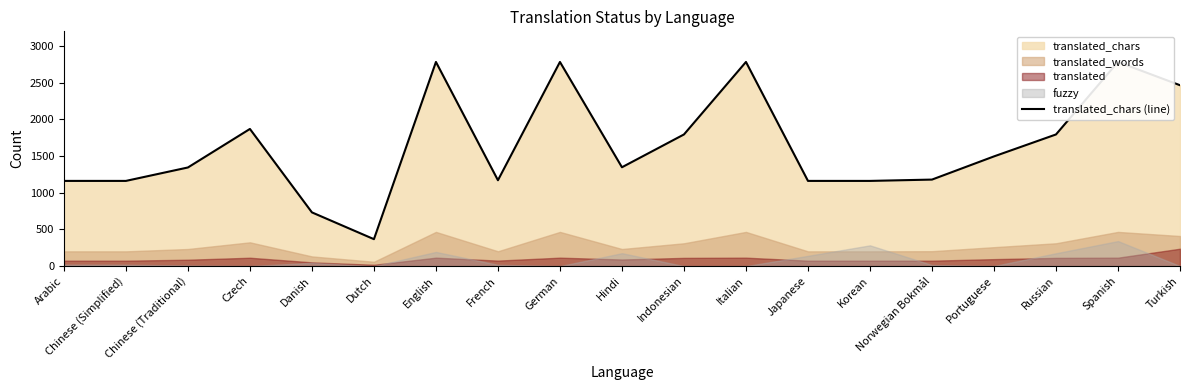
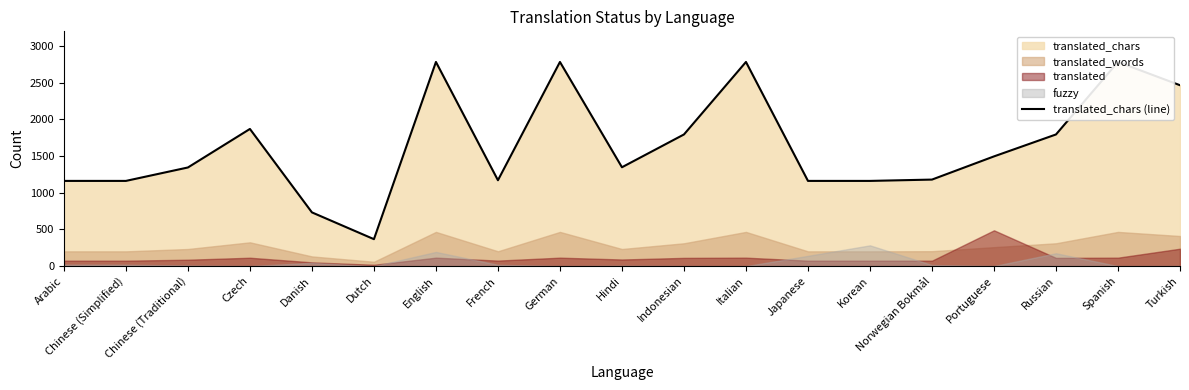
  {
    "translated": {
      "Arabic": 100,
      "Chinese (Simplified)": 100,
      "Chinese (Traditional)": 100,
      "Czech": 100,
      "English": 100,
      "French": 100,
      "German": 100,
      "Hindi": 100,
      "Indonesian": 100,
      "Italian": 100,
      "Japanese": 100,
      "Korean": 100,
      "Norwegian Bokmål": 100,
-     "Portuguese": 100,
+     "Portuguese": 500,
      "Russian": 100,
      "Spanish": 100,
      "Turkish": 200
    },
    "fuzzy": {
      "English": 200,
      "German": 0,
-     "Hindi": 200,
+     "Hindi": 0,
      "Indonesian": 0,
      "Italian": 0,
      "Japanese": 100,
      "Korean": 300,
      "Russian": 200,
-     "Spanish": 300
+     "Spanish": 0
    }
  }
